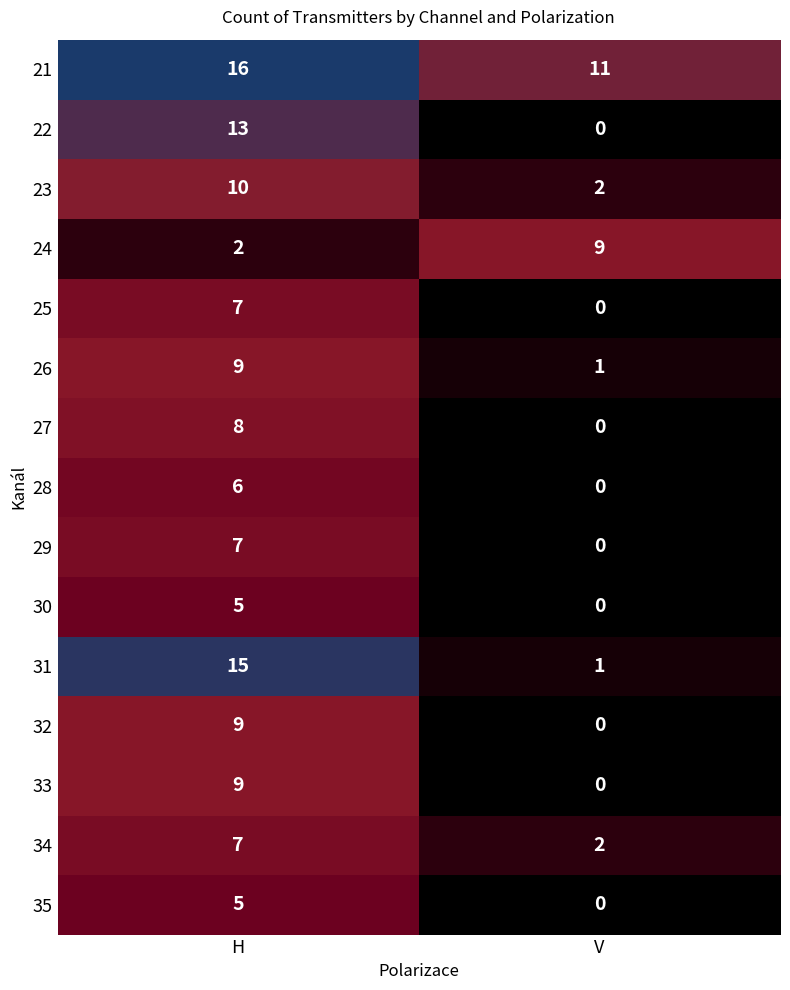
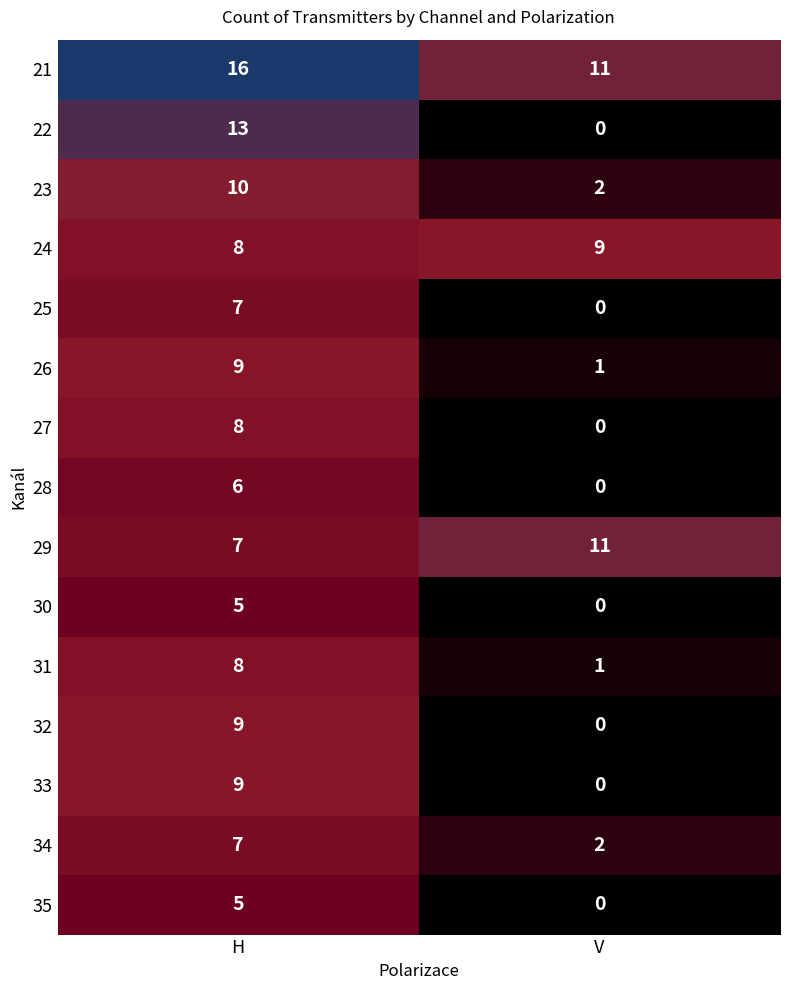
  {
    "21": {
      "H": 16,
      "V": 11
    },
    "22": {
      "H": 13,
      "V": 0
    },
    "23": {
      "H": 10,
      "V": 2
    },
    "24": {
-     "H": 2,
+     "H": 8,
      "V": 9
    },
    "25": {
      "H": 7,
      "V": 0
    },
    "26": {
      "H": 9,
      "V": 1
    },
    "27": {
      "H": 8,
      "V": 0
    },
    "28": {
      "H": 6,
      "V": 0
    },
    "29": {
      "H": 7,
-     "V": 0
+     "V": 11
    },
    "30": {
      "H": 5,
      "V": 0
    },
    "31": {
-     "H": 15,
+     "H": 8,
      "V": 1
    },
    "32": {
      "H": 9,
      "V": 0
    },
    "33": {
      "H": 9,
      "V": 0
    },
    "34": {
      "H": 7,
      "V": 2
    },
    "35": {
      "H": 5,
      "V": 0
    }
  }
